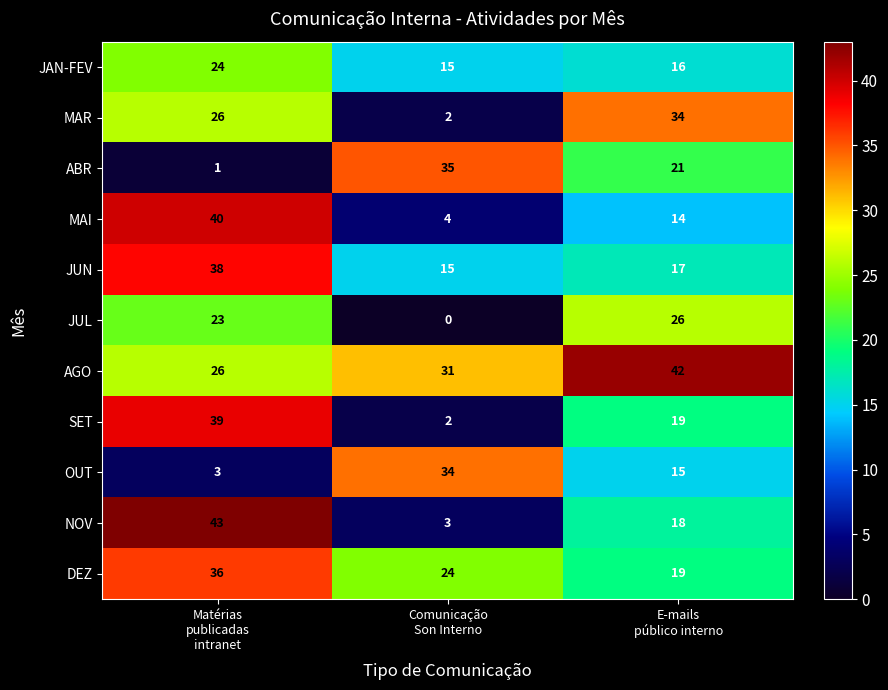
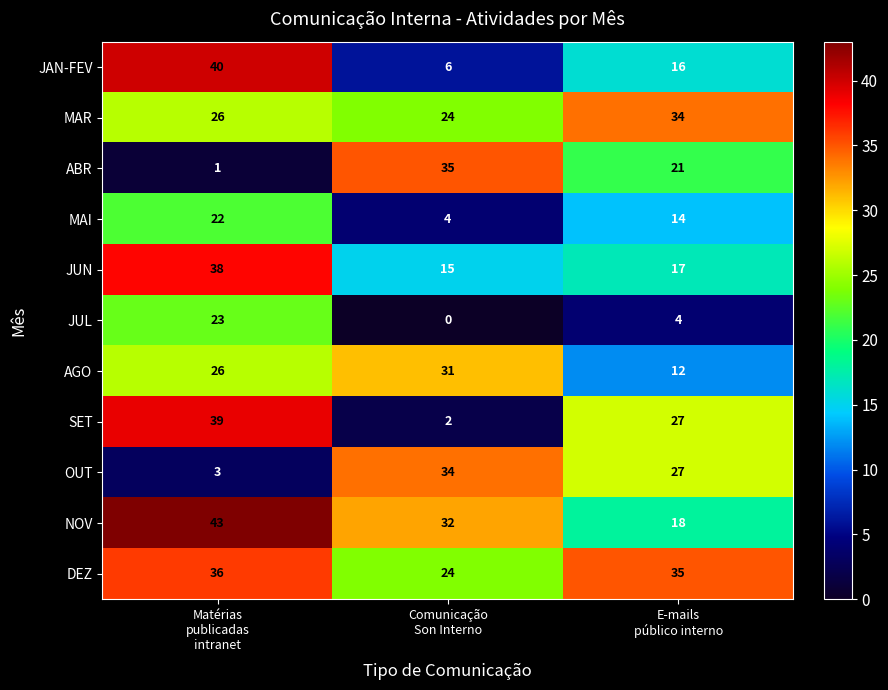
  {
    "JAN-FEV": {
-     "Matérias publicadas intranet": 24,
-     "Comunicação Son Interno": 15,
+     "Matérias publicadas intranet": 40,
+     "Comunicação Son Interno": 6,
      "E-mails público interno": 16
    },
    "MAR": {
      "Matérias publicadas intranet": 26,
-     "Comunicação Son Interno": 2,
+     "Comunicação Son Interno": 24,
      "E-mails público interno": 34
    },
    "ABR": {
      "Matérias publicadas intranet": 1,
      "Comunicação Son Interno": 35,
      "E-mails público interno": 21
    },
    "MAI": {
-     "Matérias publicadas intranet": 40,
+     "Matérias publicadas intranet": 22,
      "Comunicação Son Interno": 4,
      "E-mails público interno": 14
    },
    "JUN": {
      "Matérias publicadas intranet": 38,
      "Comunicação Son Interno": 15,
      "E-mails público interno": 17
    },
    "JUL": {
      "Matérias publicadas intranet": 23,
      "Comunicação Son Interno": 0,
-     "E-mails público interno": 26
+     "E-mails público interno": 4
    },
    "AGO": {
      "Matérias publicadas intranet": 26,
      "Comunicação Son Interno": 31,
-     "E-mails público interno": 42
+     "E-mails público interno": 12
    },
    "SET": {
      "Matérias publicadas intranet": 39,
      "Comunicação Son Interno": 2,
-     "E-mails público interno": 19
+     "E-mails público interno": 27
    },
    "OUT": {
      "Matérias publicadas intranet": 3,
      "Comunicação Son Interno": 34,
-     "E-mails público interno": 15
+     "E-mails público interno": 27
    },
    "NOV": {
      "Matérias publicadas intranet": 43,
-     "Comunicação Son Interno": 3,
+     "Comunicação Son Interno": 32,
      "E-mails público interno": 18
    },
    "DEZ": {
      "Matérias publicadas intranet": 36,
      "Comunicação Son Interno": 24,
-     "E-mails público interno": 19
+     "E-mails público interno": 35
    }
  }
